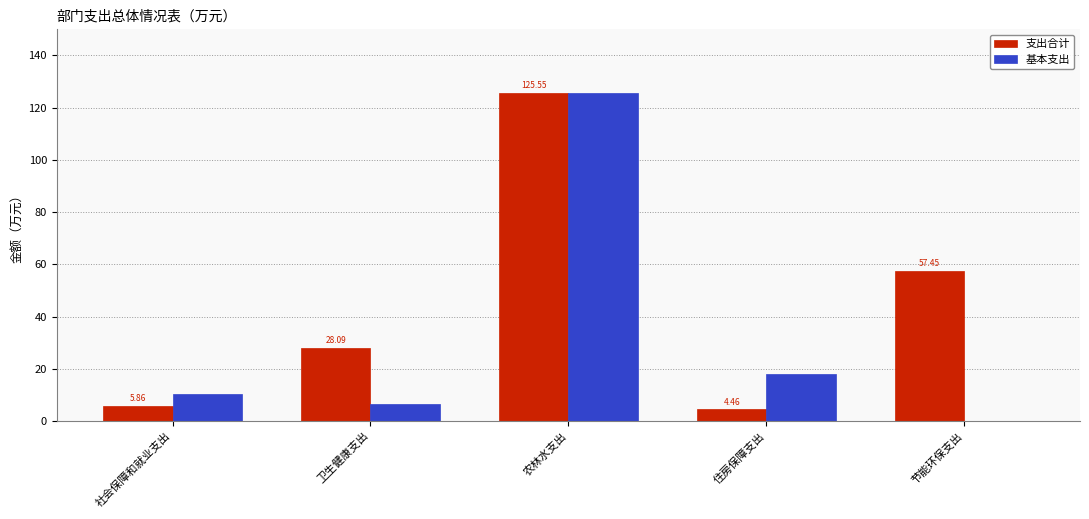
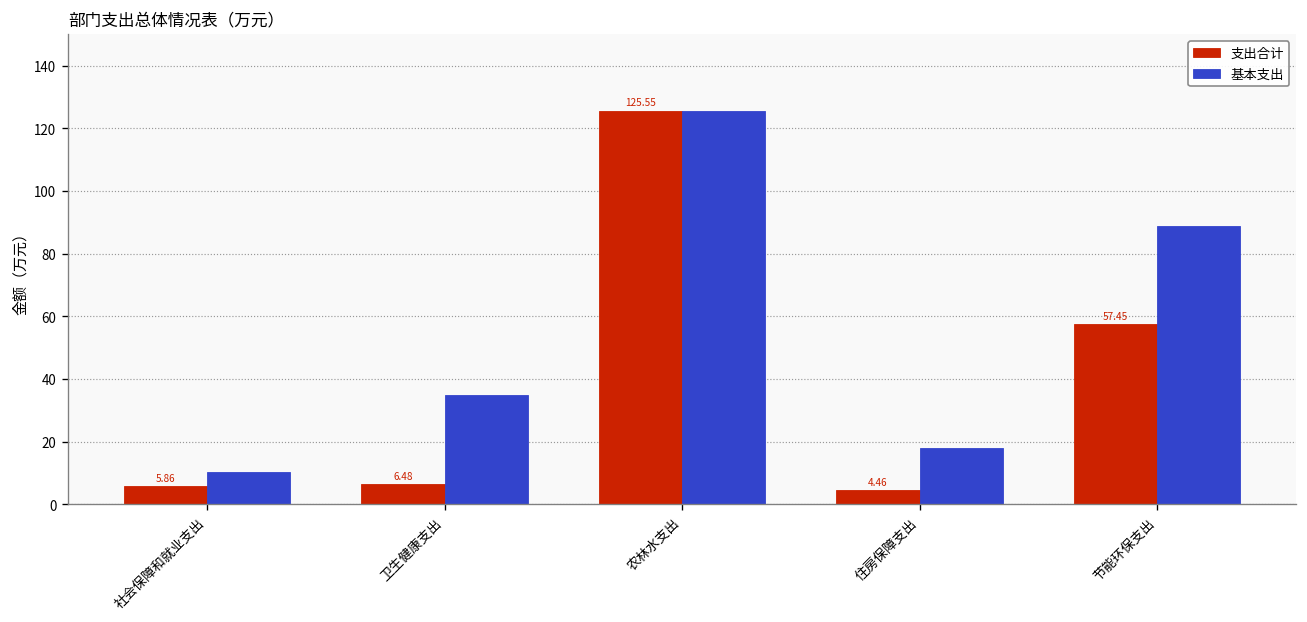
  {
    "支出合计": {
      "社会保障和就业支出": 5.86,
-     "卫生健康支出": 28.09,
+     "卫生健康支出": 6.48,
      "农林水支出": 125.55,
      "住房保障支出": 4.46,
      "节能环保支出": 57.45
    },
    "基本支出": {
      "社会保障和就业支出": 11,
-     "卫生健康支出": 6,
+     "卫生健康支出": 35,
      "农林水支出": 126,
      "住房保障支出": 18,
-     "节能环保支出": 0
+     "节能环保支出": 89
    }
  }
